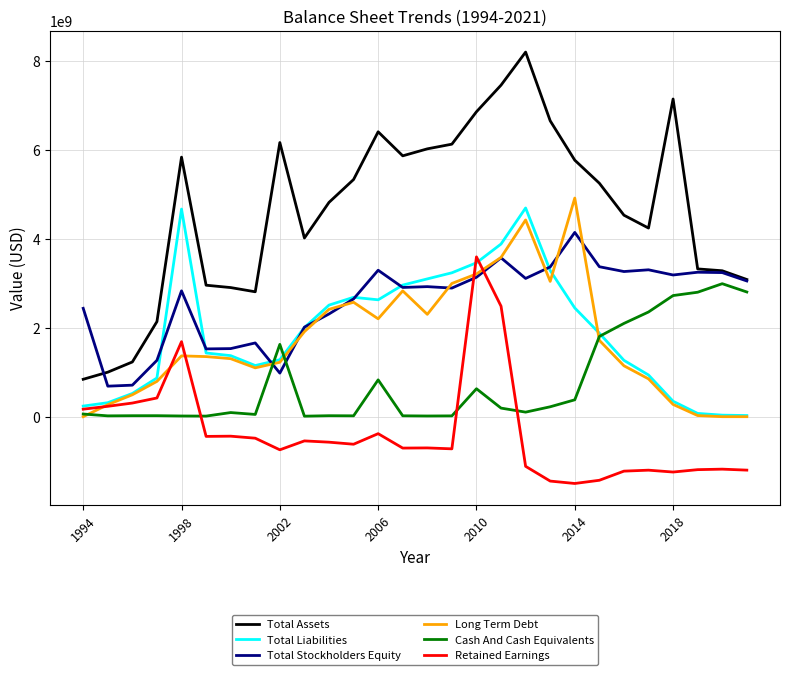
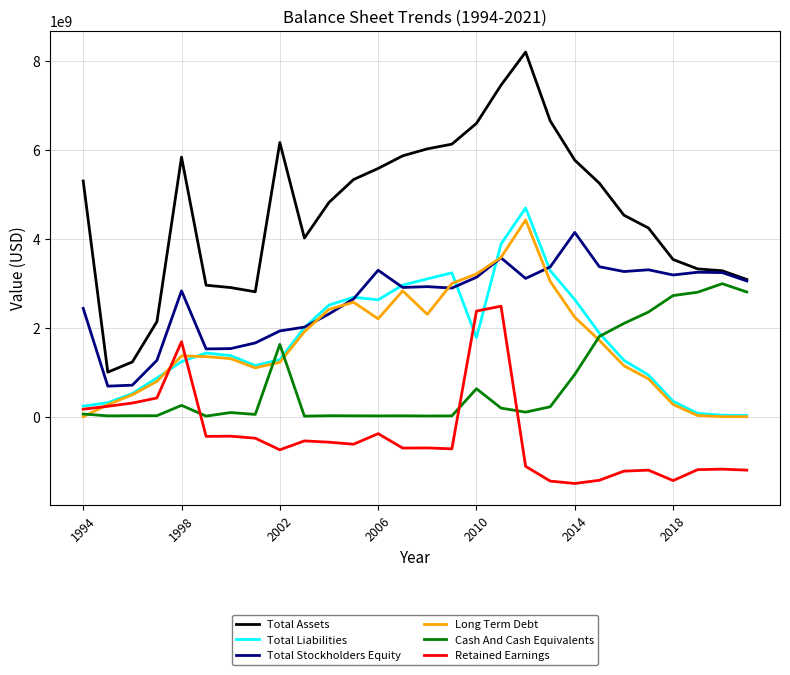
  {
    "Total Assets": {
-     "1994": 800000000,
+     "1994": 5300000000,
      "1998": 5800000000,
      "2002": 6200000000,
-     "2006": 6400000000,
-     "2010": 6800000000,
+     "2006": 5600000000,
+     "2010": 6600000000,
      "2014": 5800000000,
-     "2018": 7100000000
+     "2018": 3500000000
    },
    "Total Liabilities": {
      "1994": 200000000,
-     "1998": 4700000000,
+     "1998": 1200000000,
      "2002": 1300000000,
      "2006": 2600000000,
-     "2010": 3500000000,
-     "2014": 2400000000,
+     "2010": 1800000000,
+     "2014": 2600000000,
      "2018": 300000000
    },
    "Total Stockholders Equity": {
      "1994": 2400000000,
      "1998": 2800000000,
-     "2002": 1000000000,
+     "2002": 1900000000,
      "2006": 3300000000,
      "2010": 3100000000,
      "2014": 4100000000,
      "2018": 3200000000
    },
    "Long Term Debt": {
      "1994": 0,
      "1998": 1400000000,
      "2002": 1200000000,
      "2006": 2200000000,
      "2010": 3200000000,
-     "2014": 4900000000,
+     "2014": 2200000000,
      "2018": 300000000
    },
    "Cash And Cash Equivalents": {
      "1994": 100000000,
-     "1998": 0,
+     "1998": 300000000,
      "2002": 1600000000,
-     "2006": 800000000,
+     "2006": 0,
      "2010": 600000000,
-     "2014": 400000000,
+     "2014": 900000000,
      "2018": 2700000000
    },
    "Retained Earnings": {
      "1994": 200000000,
      "1998": 1700000000,
      "2002": -700000000,
      "2006": -400000000,
-     "2010": 3600000000,
+     "2010": 2400000000,
      "2014": -1500000000,
-     "2018": -1200000000
+     "2018": -1400000000
    }
  }
